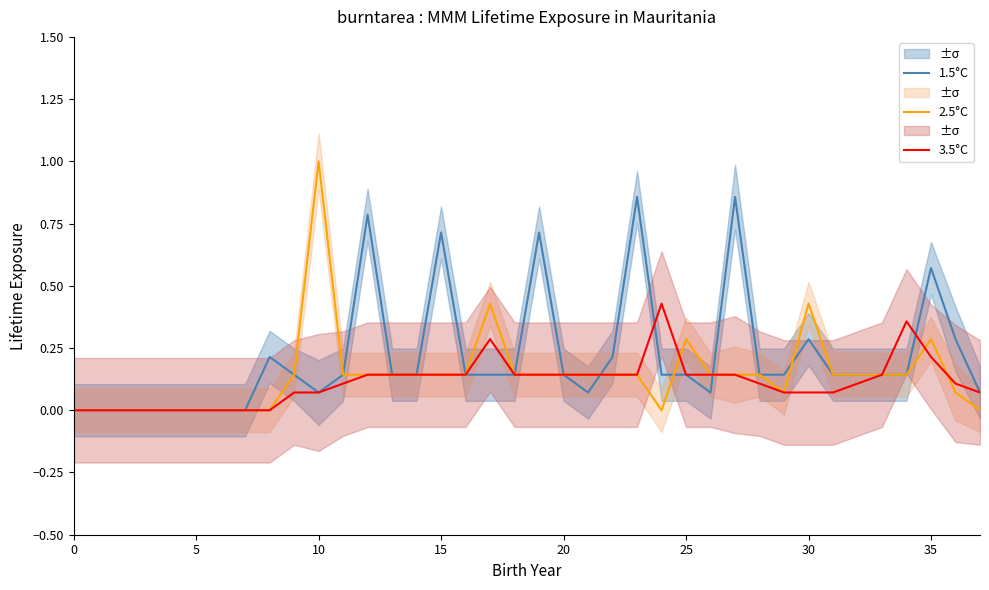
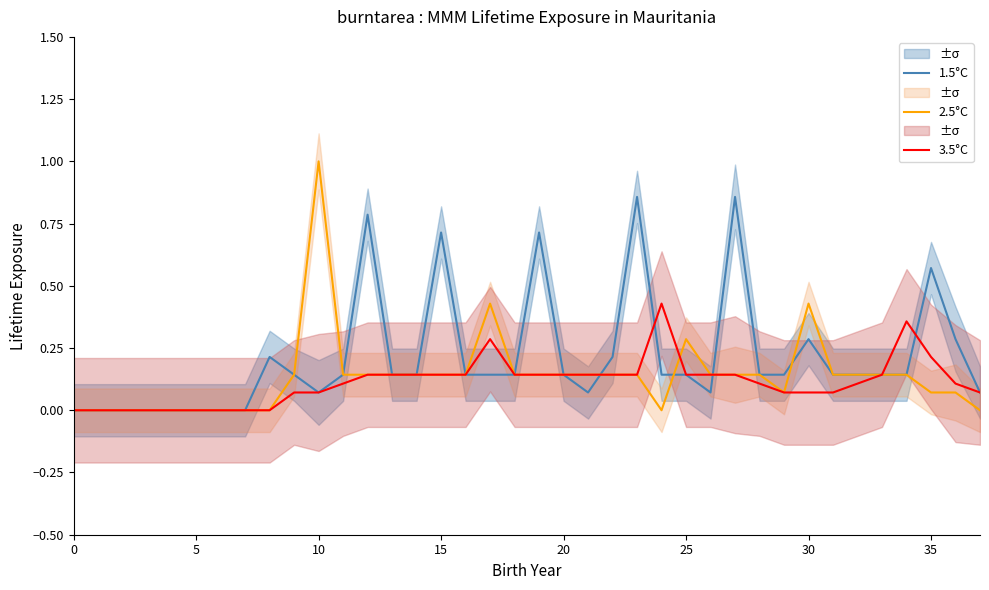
  {
    "2.5°C": {
      "10": 1.00,
      "25": 0.29,
      "30": 0.43,
-     "35": 0.29
+     "35": 0.07
    },
    "3.5°C": {
      "30": 0.07,
      "35": 0.21
    }
  }
